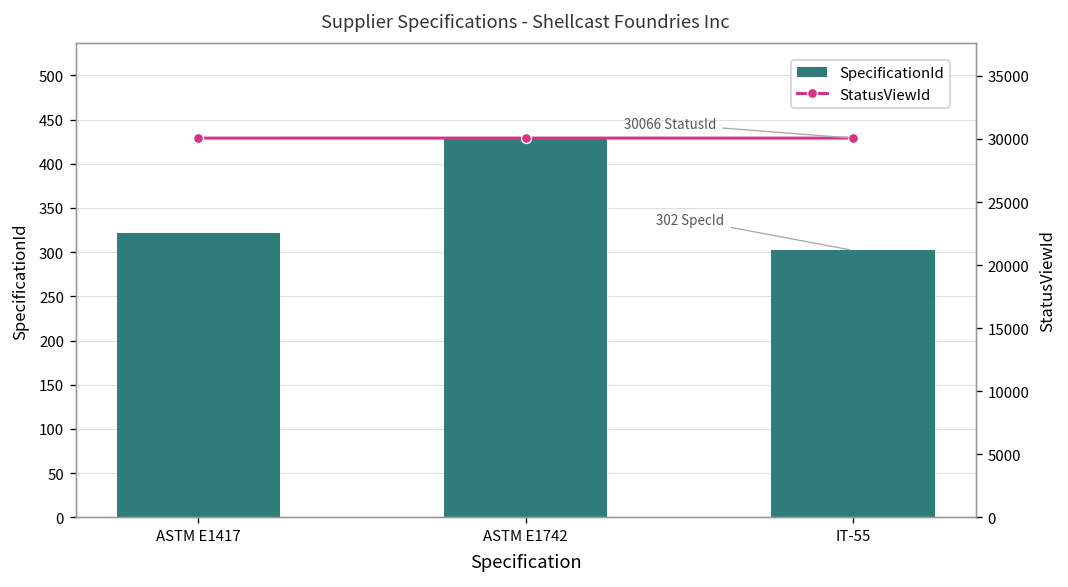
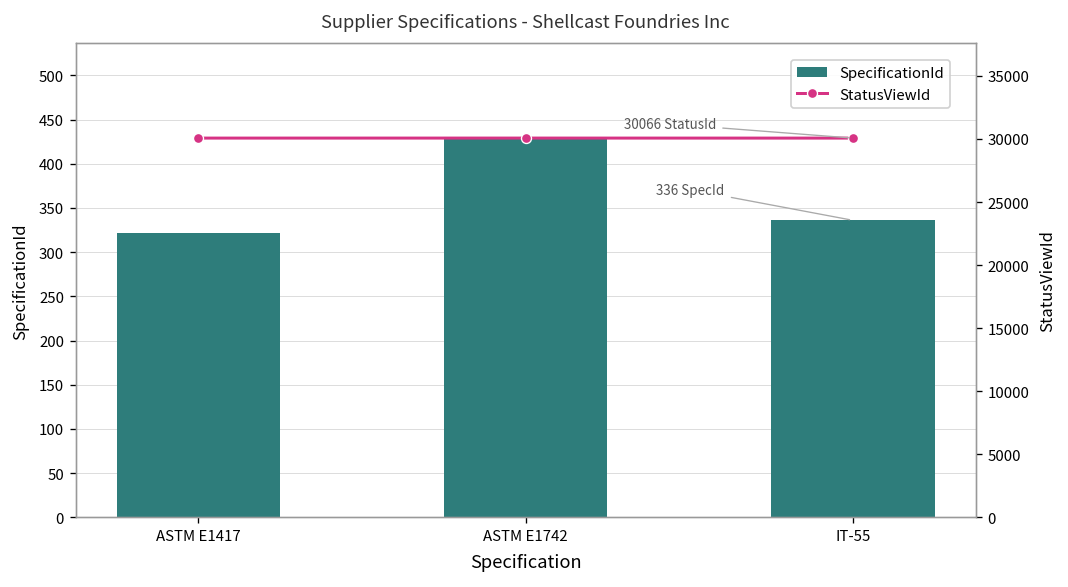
  {
    "SpecificationId": {
-     "IT-55": 302
+     "IT-55": 336
    },
    "StatusViewId": {
      "IT-55": 30066
    }
  }
